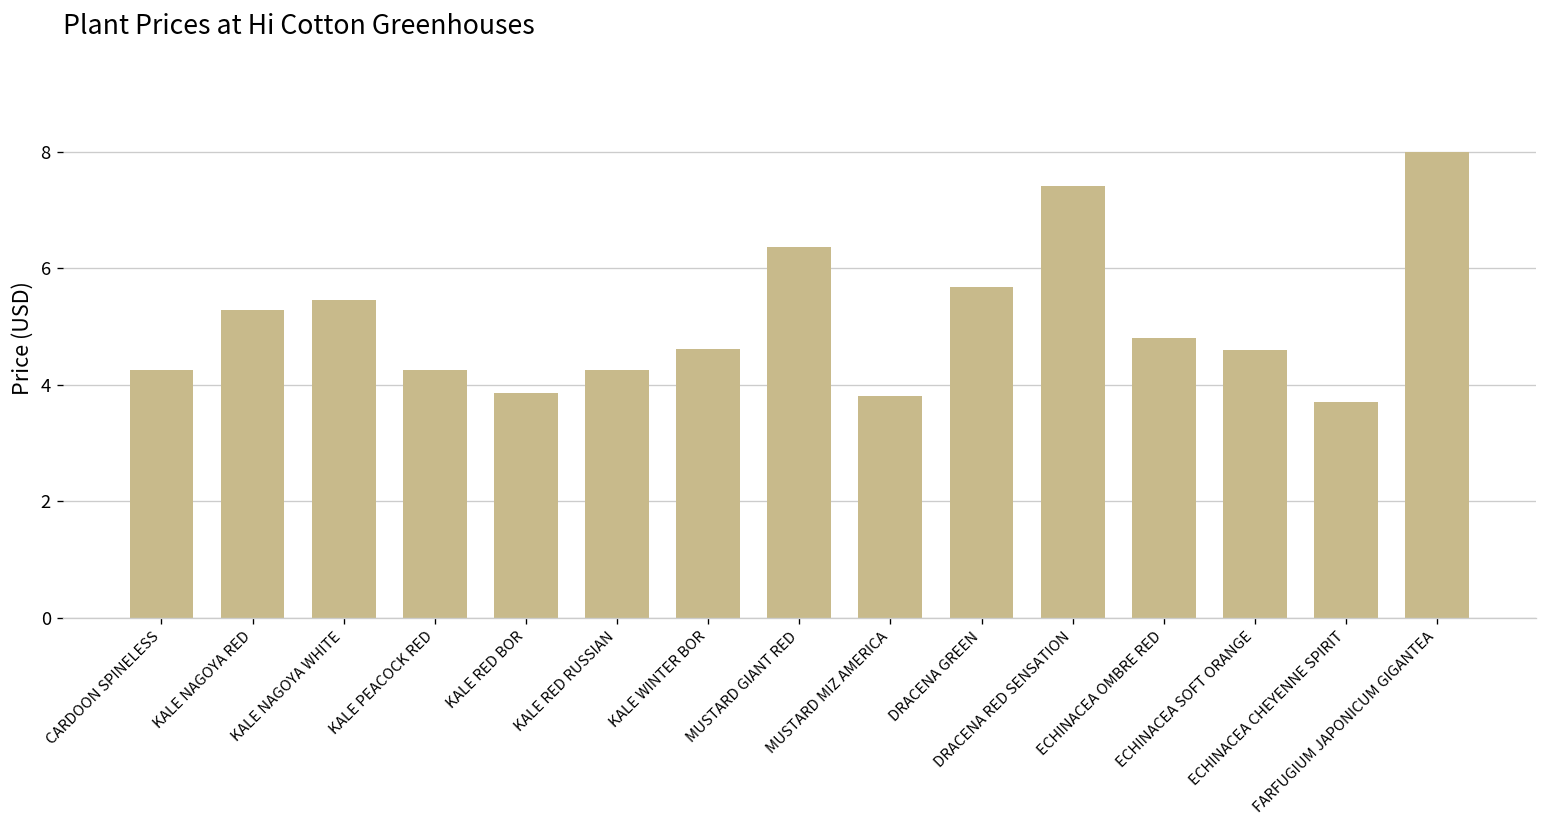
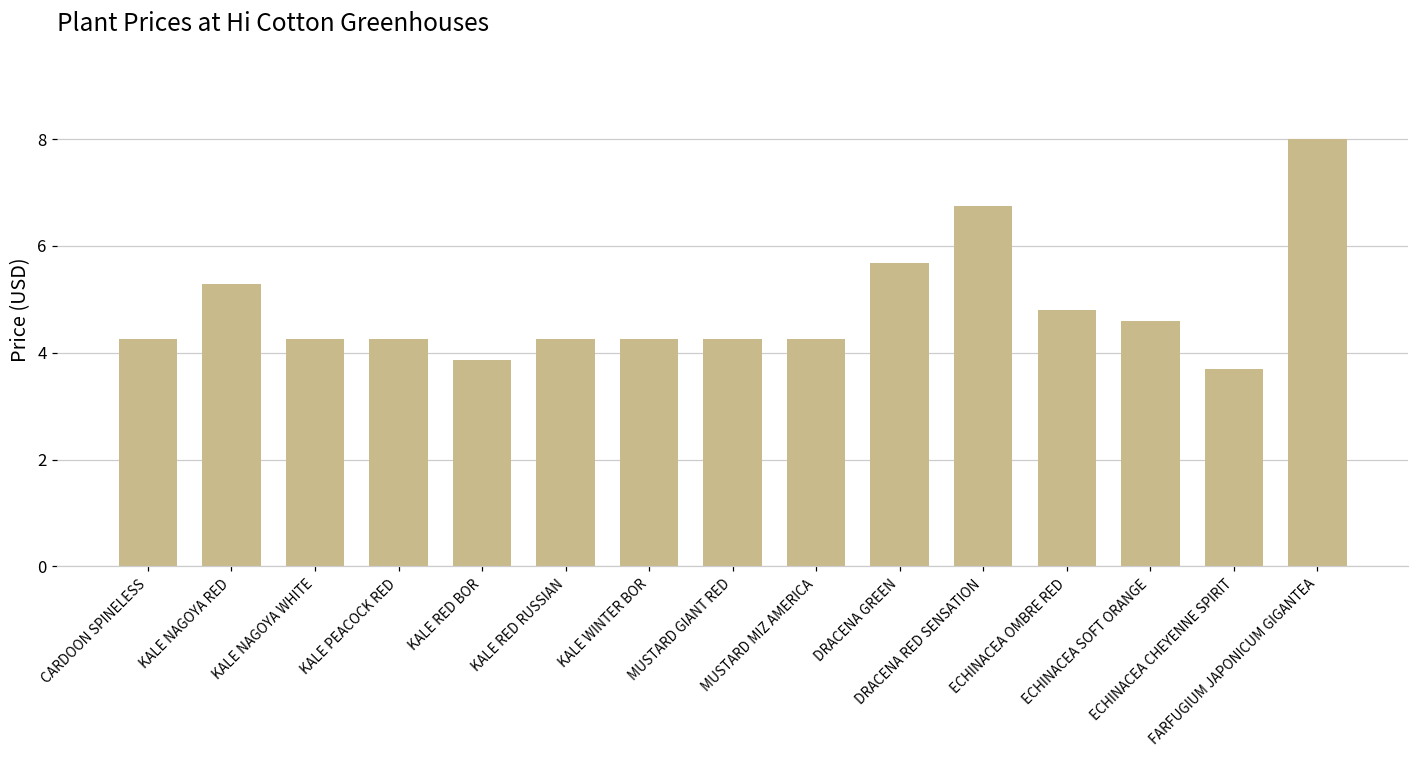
  {
    "CARDOON SPINELESS": 4.3,
    "KALE NAGOYA RED": 5.3,
-   "KALE NAGOYA WHITE": 5.5,
+   "KALE NAGOYA WHITE": 4.3,
    "KALE PEACOCK RED": 4.3,
    "KALE RED BOR": 3.9,
    "KALE RED RUSSIAN": 4.3,
-   "KALE WINTER BOR": 4.6,
-   "MUSTARD GIANT RED": 6.4,
-   "MUSTARD MIZ AMERICA": 3.8,
+   "KALE WINTER BOR": 4.3,
+   "MUSTARD GIANT RED": 4.3,
+   "MUSTARD MIZ AMERICA": 4.3,
    "DRACENA GREEN": 5.7,
-   "DRACENA RED SENSATION": 7.4,
+   "DRACENA RED SENSATION": 6.8,
    "ECHINACEA OMBRE RED": 4.8,
    "ECHINACEA SOFT ORANGE": 4.6,
    "ECHINACEA CHEYENNE SPIRIT": 3.7,
    "FARFUGIUM JAPONICUM GIGANTEA": 8.0
  }
